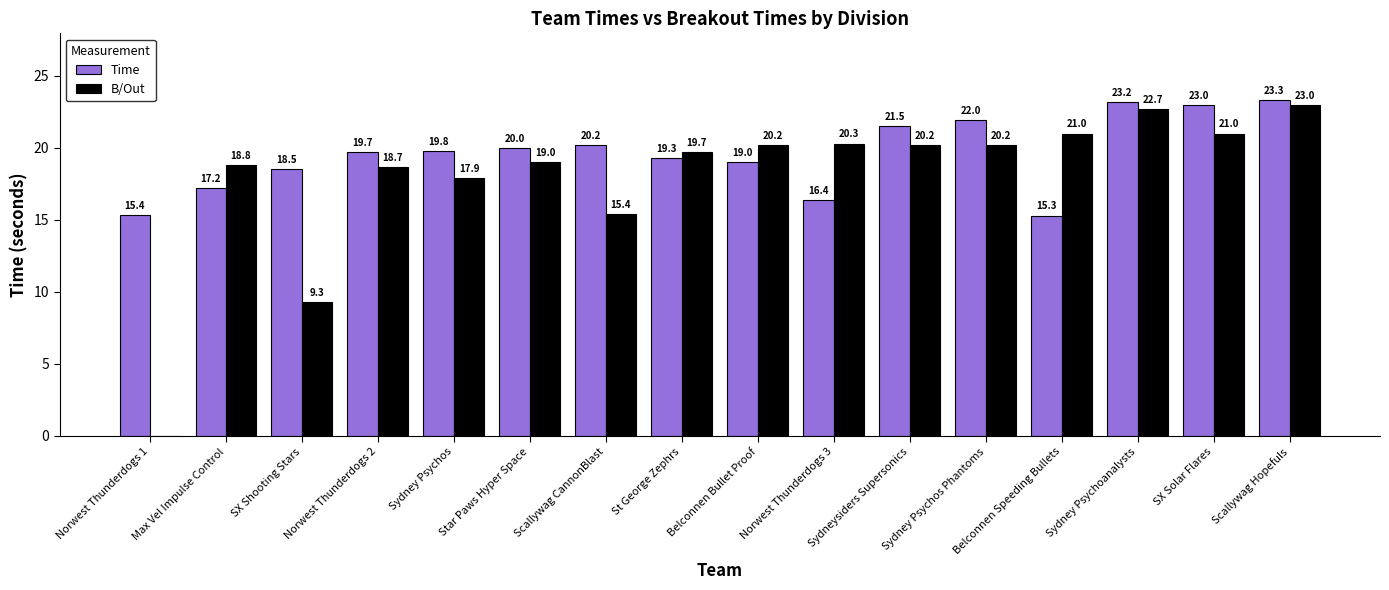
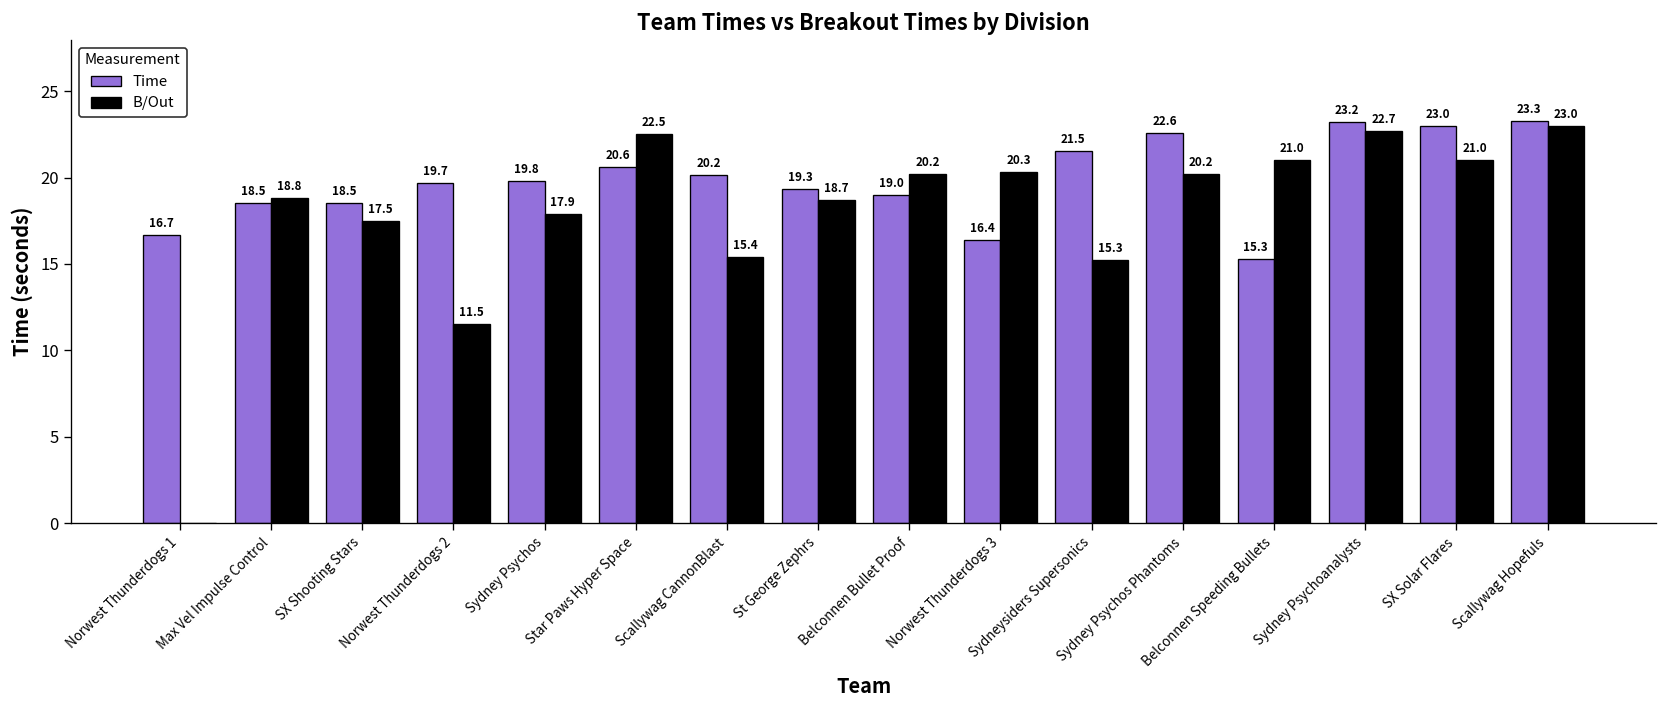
  {
    "Time": {
-     "Norwest Thunderdogs 1": 15.4,
-     "Max Vel Impulse Control": 17.2,
+     "Norwest Thunderdogs 1": 16.7,
+     "Max Vel Impulse Control": 18.5,
      "SX Shooting Stars": 18.5,
      "Norwest Thunderdogs 2": 19.7,
      "Sydney Psychos": 19.8,
-     "Star Paws Hyper Space": 20.0,
+     "Star Paws Hyper Space": 20.6,
      "Scallywag CannonBlast": 20.2,
      "St George Zephrs": 19.3,
      "Belconnen Bullet Proof": 19.0,
      "Norwest Thunderdogs 3": 16.4,
      "Sydneysiders Supersonics": 21.5,
-     "Sydney Psychos Phantoms": 22.0,
+     "Sydney Psychos Phantoms": 22.6,
      "Belconnen Speeding Bullets": 15.3,
      "Sydney Psychoanalysts": 23.2,
      "SX Solar Flares": 23.0,
      "Scallywag Hopefuls": 23.3
    },
    "B/Out": {
      "Max Vel Impulse Control": 18.8,
-     "SX Shooting Stars": 9.3,
-     "Norwest Thunderdogs 2": 18.7,
+     "SX Shooting Stars": 17.5,
+     "Norwest Thunderdogs 2": 11.5,
      "Sydney Psychos": 17.9,
-     "Star Paws Hyper Space": 19.0,
+     "Star Paws Hyper Space": 22.5,
      "Scallywag CannonBlast": 15.4,
-     "St George Zephrs": 19.7,
+     "St George Zephrs": 18.7,
      "Belconnen Bullet Proof": 20.2,
      "Norwest Thunderdogs 3": 20.3,
-     "Sydneysiders Supersonics": 20.2,
+     "Sydneysiders Supersonics": 15.3,
      "Sydney Psychos Phantoms": 20.2,
      "Belconnen Speeding Bullets": 21.0,
      "Sydney Psychoanalysts": 22.7,
      "SX Solar Flares": 21.0,
      "Scallywag Hopefuls": 23.0
    }
  }
